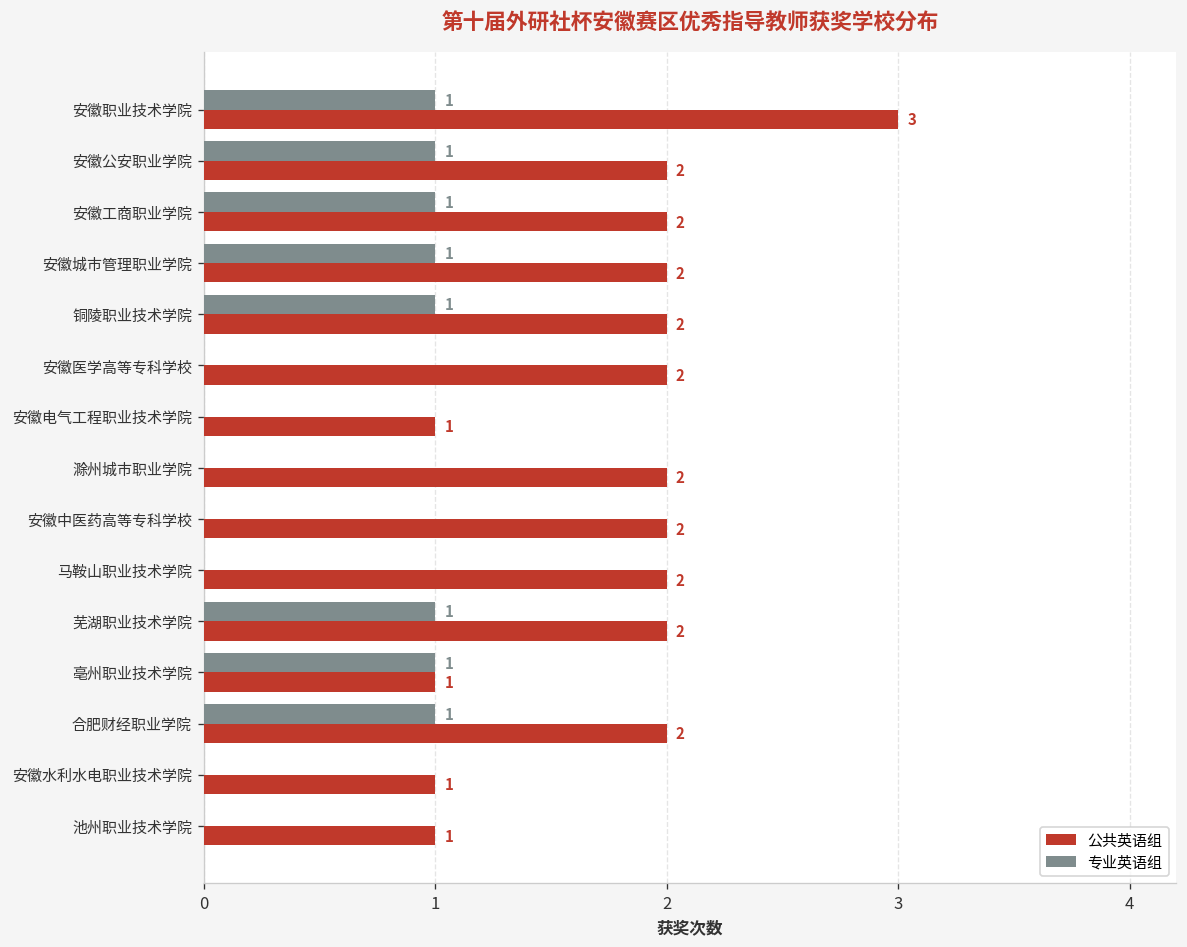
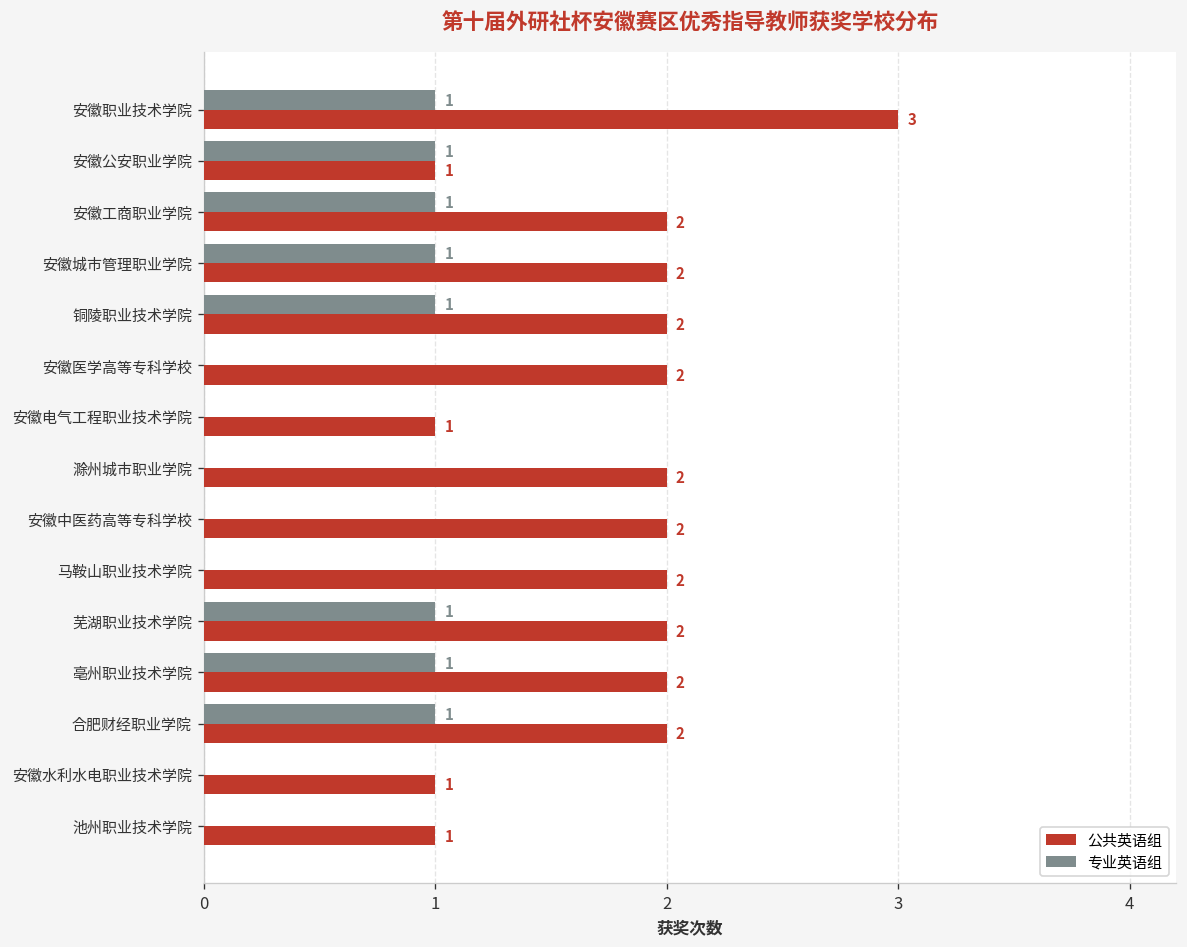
  {
    "公共英语组": {
      "安徽职业技术学院": 3,
-     "安徽公安职业学院": 2,
+     "安徽公安职业学院": 1,
      "安徽工商职业学院": 2,
      "安徽城市管理职业学院": 2,
      "铜陵职业技术学院": 2,
      "安徽医学高等专科学校": 2,
      "安徽电气工程职业技术学院": 1,
      "滁州城市职业学院": 2,
      "安徽中医药高等专科学校": 2,
      "马鞍山职业技术学院": 2,
      "芜湖职业技术学院": 2,
-     "亳州职业技术学院": 1,
+     "亳州职业技术学院": 2,
      "合肥财经职业学院": 2,
      "安徽水利水电职业技术学院": 1,
      "池州职业技术学院": 1
    },
    "专业英语组": {
      "安徽职业技术学院": 1,
      "安徽公安职业学院": 1,
      "安徽工商职业学院": 1,
      "安徽城市管理职业学院": 1,
      "铜陵职业技术学院": 1,
      "芜湖职业技术学院": 1,
      "亳州职业技术学院": 1,
      "合肥财经职业学院": 1
    }
  }
